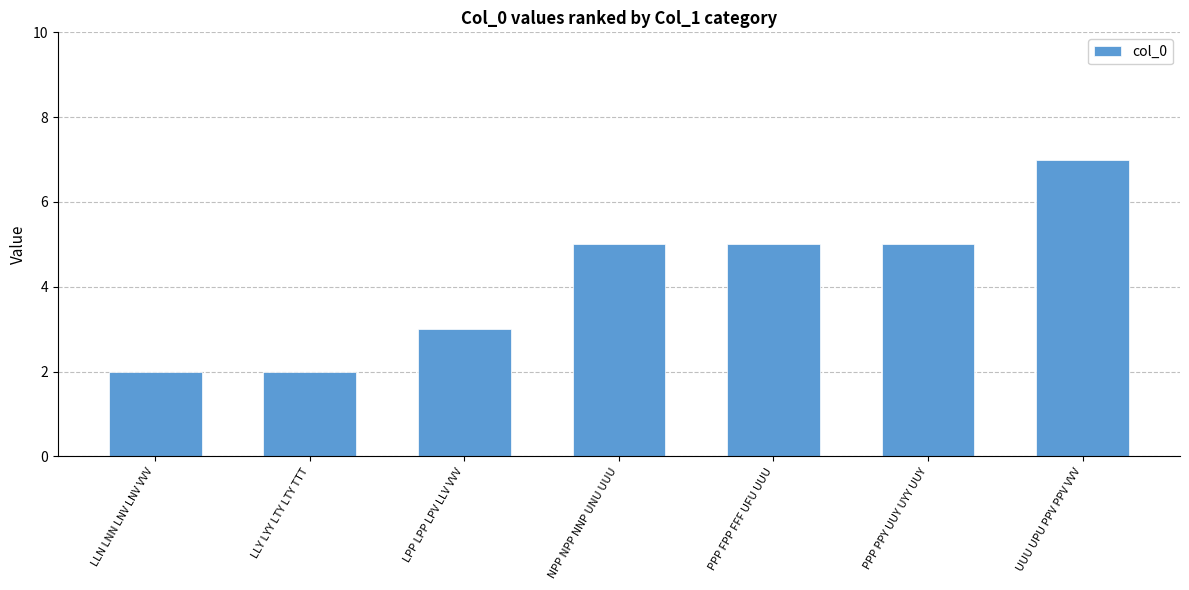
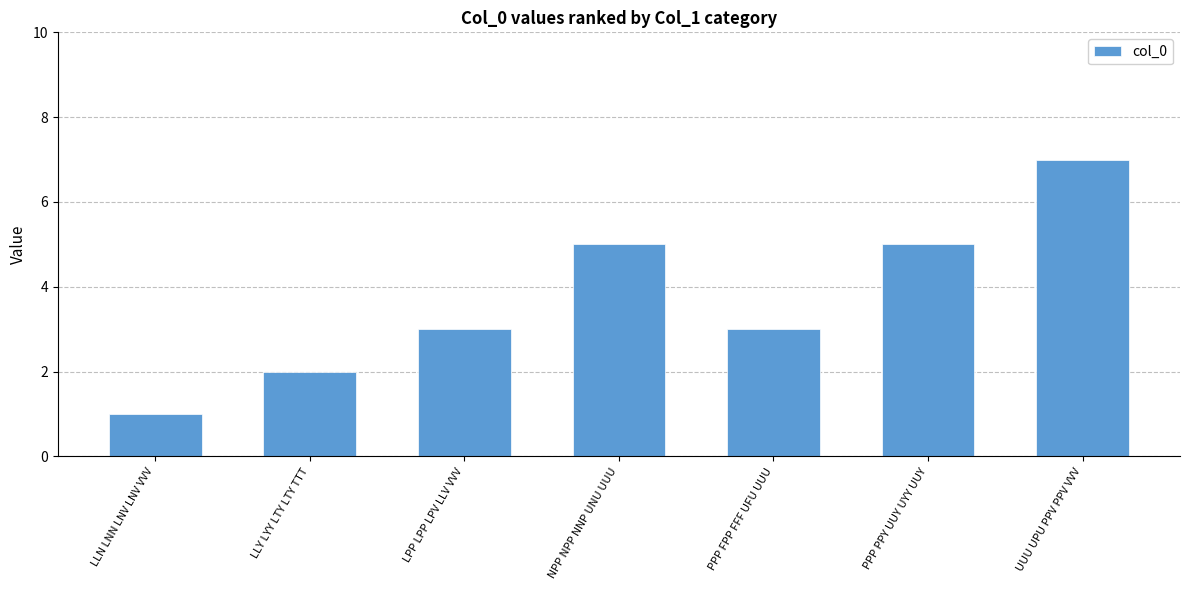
  {
-   "LLN LNN LNV LNV VVV": 2,
+   "LLN LNN LNV LNV VVV": 1,
    "LLY LYY LTY LTY TTT": 2,
    "LPP LPP LPV LLV VVV": 3,
    "NPP NPP NNP UNU UUU": 5,
-   "PPP FPP FFF UFU UUU": 5,
+   "PPP FPP FFF UFU UUU": 3,
    "PPP PPY UUY UYY UUY": 5,
    "UUU UPU PPV PPV VVV": 7
  }
